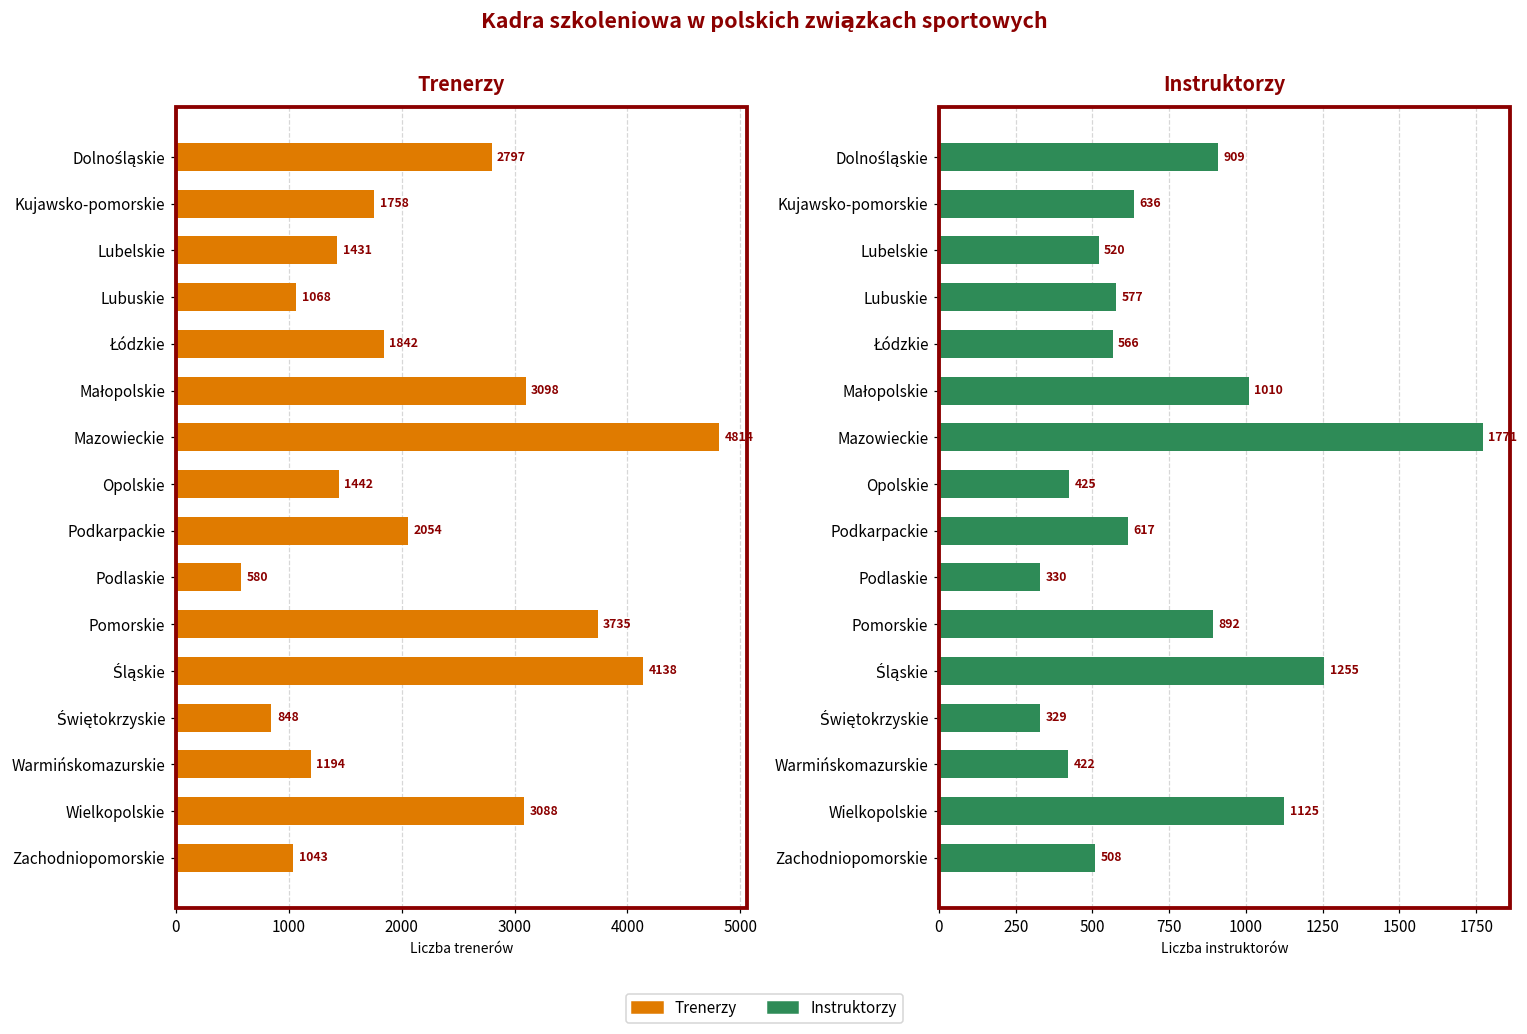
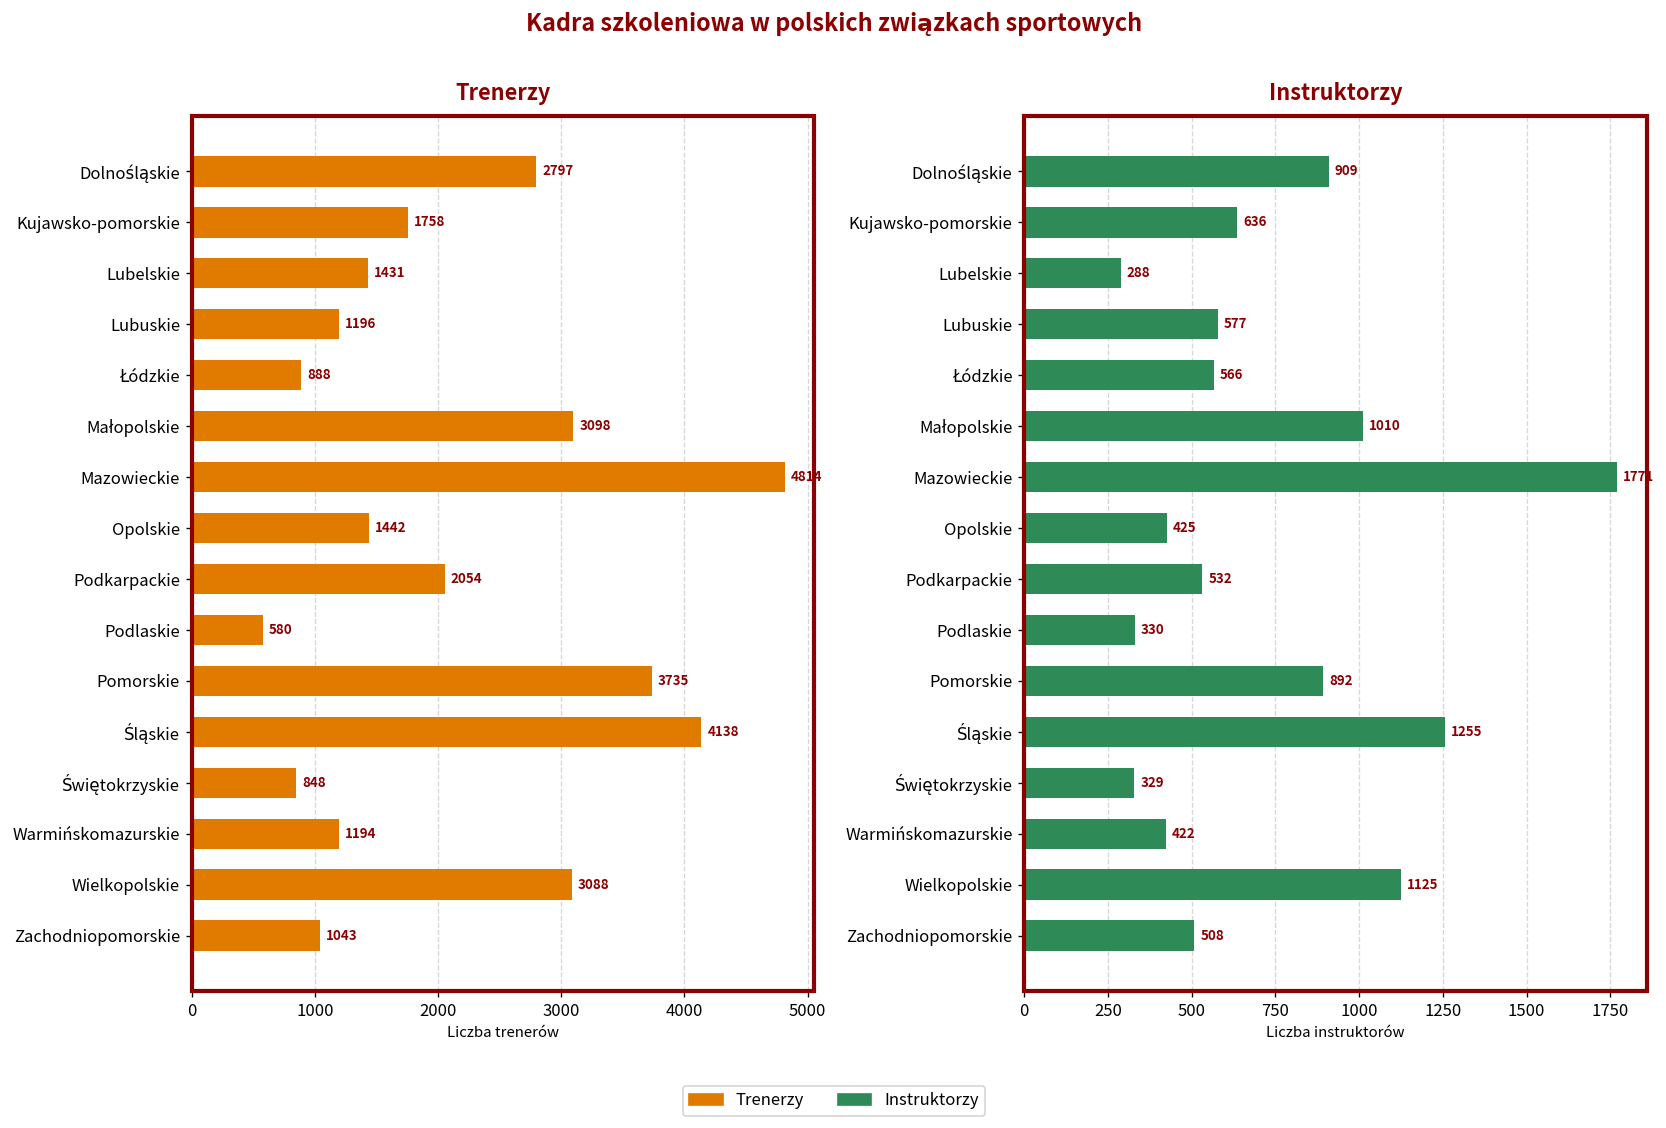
  {
    "Trenerzy": {
      "Dolnośląskie": 2797,
      "Kujawsko-pomorskie": 1758,
      "Lubelskie": 1431,
-     "Lubuskie": 1068,
-     "Łódzkie": 1842,
+     "Lubuskie": 1196,
+     "Łódzkie": 888,
      "Małopolskie": 3098,
      "Mazowieckie": 4814,
      "Opolskie": 1442,
      "Podkarpackie": 2054,
      "Podlaskie": 580,
      "Pomorskie": 3735,
      "Śląskie": 4138,
      "Świętokrzyskie": 848,
      "Warmińskomazurskie": 1194,
      "Wielkopolskie": 3088,
      "Zachodniopomorskie": 1043
    },
    "Instruktorzy": {
      "Dolnośląskie": 909,
      "Kujawsko-pomorskie": 636,
-     "Lubelskie": 520,
+     "Lubelskie": 288,
      "Lubuskie": 577,
      "Łódzkie": 566,
      "Małopolskie": 1010,
      "Mazowieckie": 1771,
      "Opolskie": 425,
-     "Podkarpackie": 617,
+     "Podkarpackie": 532,
      "Podlaskie": 330,
      "Pomorskie": 892,
      "Śląskie": 1255,
      "Świętokrzyskie": 329,
      "Warmińskomazurskie": 422,
      "Wielkopolskie": 1125,
      "Zachodniopomorskie": 508
    }
  }
